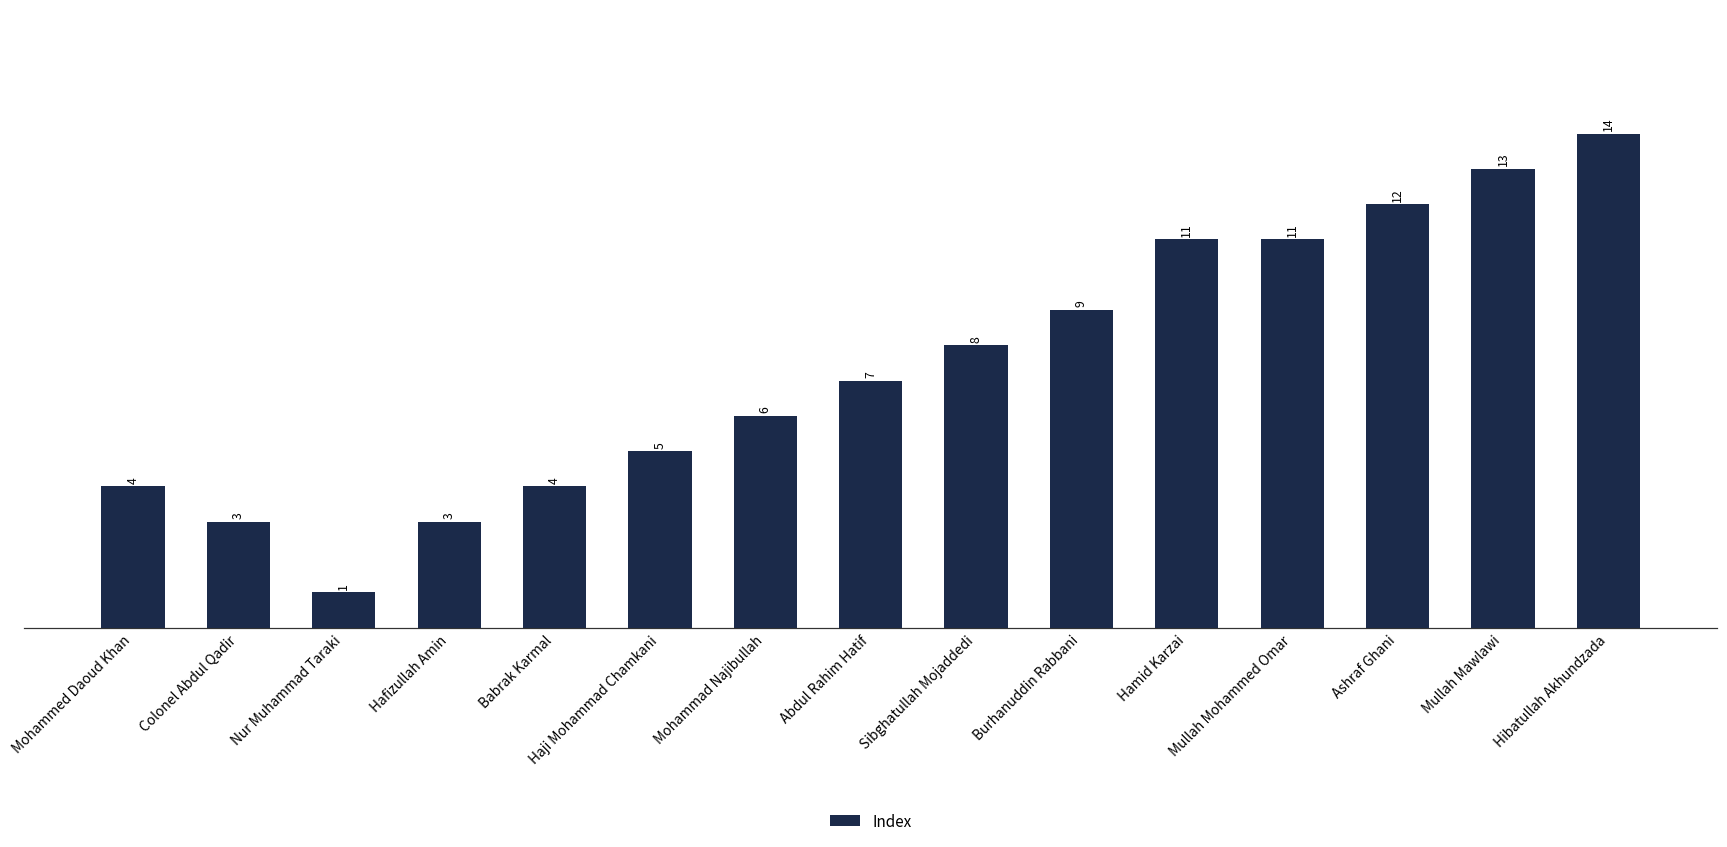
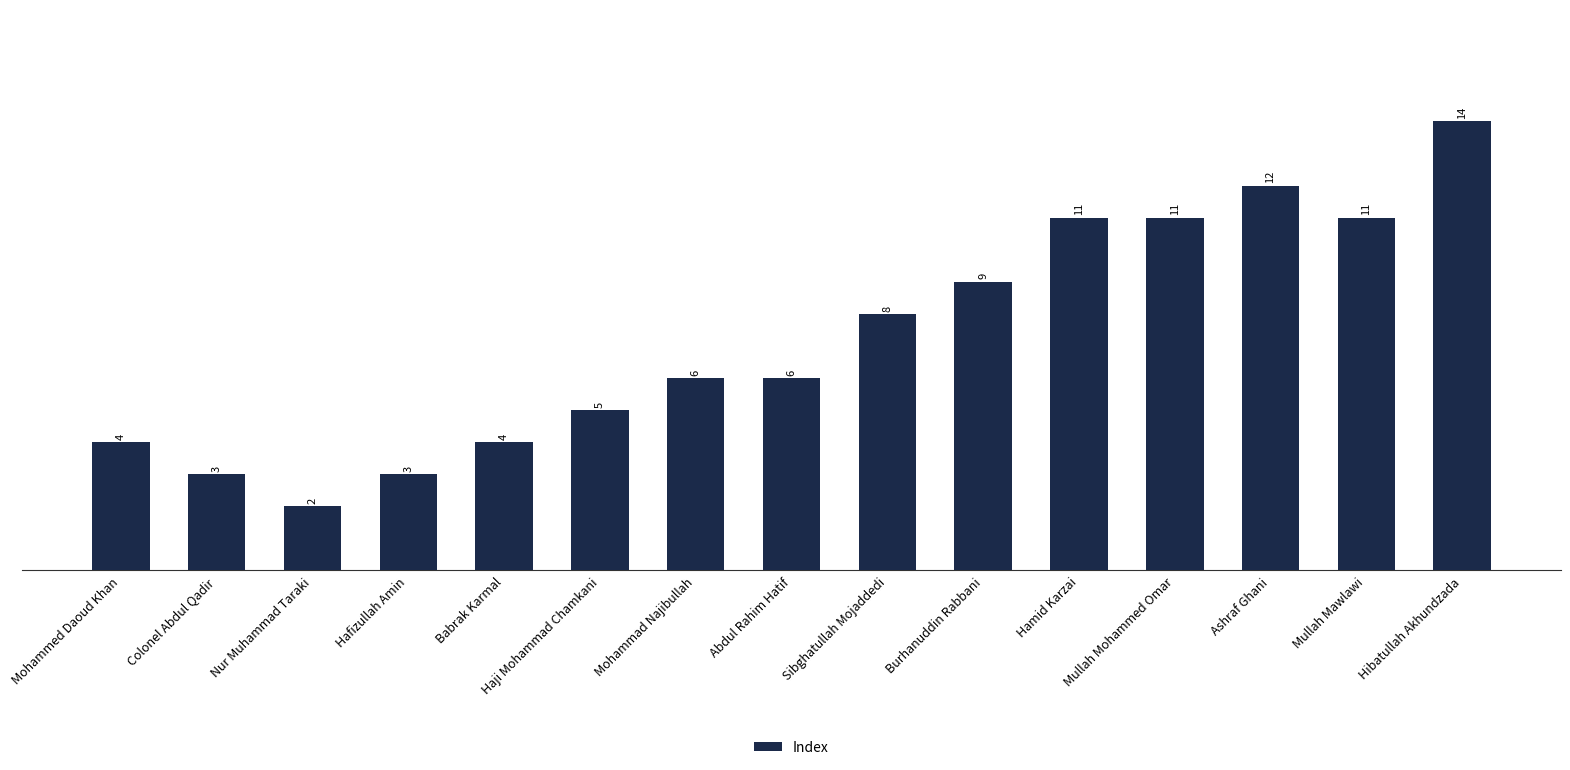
  {
    "Mohammed Daoud Khan": 4,
    "Colonel Abdul Qadir": 3,
-   "Nur Muhammad Taraki": 1,
+   "Nur Muhammad Taraki": 2,
    "Hafizullah Amin": 3,
    "Babrak Karmal": 4,
    "Haji Mohammad Chamkani": 5,
    "Mohammad Najibullah": 6,
-   "Abdul Rahim Hatif": 7,
+   "Abdul Rahim Hatif": 6,
    "Sibghatullah Mojaddedi": 8,
    "Burhanuddin Rabbani": 9,
    "Hamid Karzai": 11,
    "Mullah Mohammed Omar": 11,
    "Ashraf Ghani": 12,
-   "Mullah Mawlawi": 13,
+   "Mullah Mawlawi": 11,
    "Hibatullah Akhundzada": 14
  }
